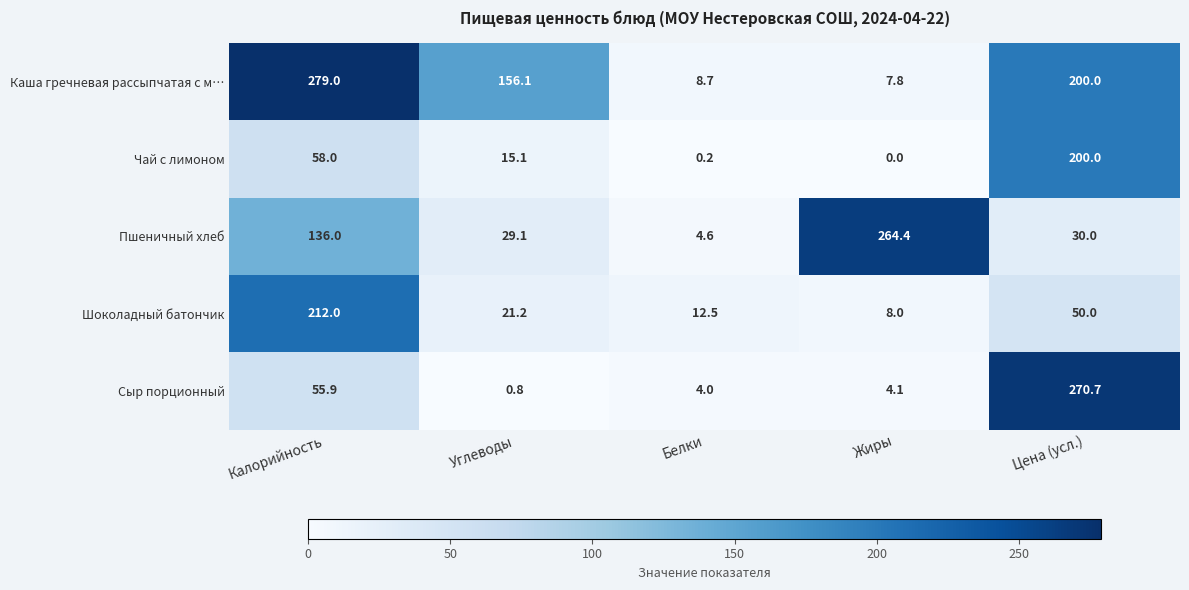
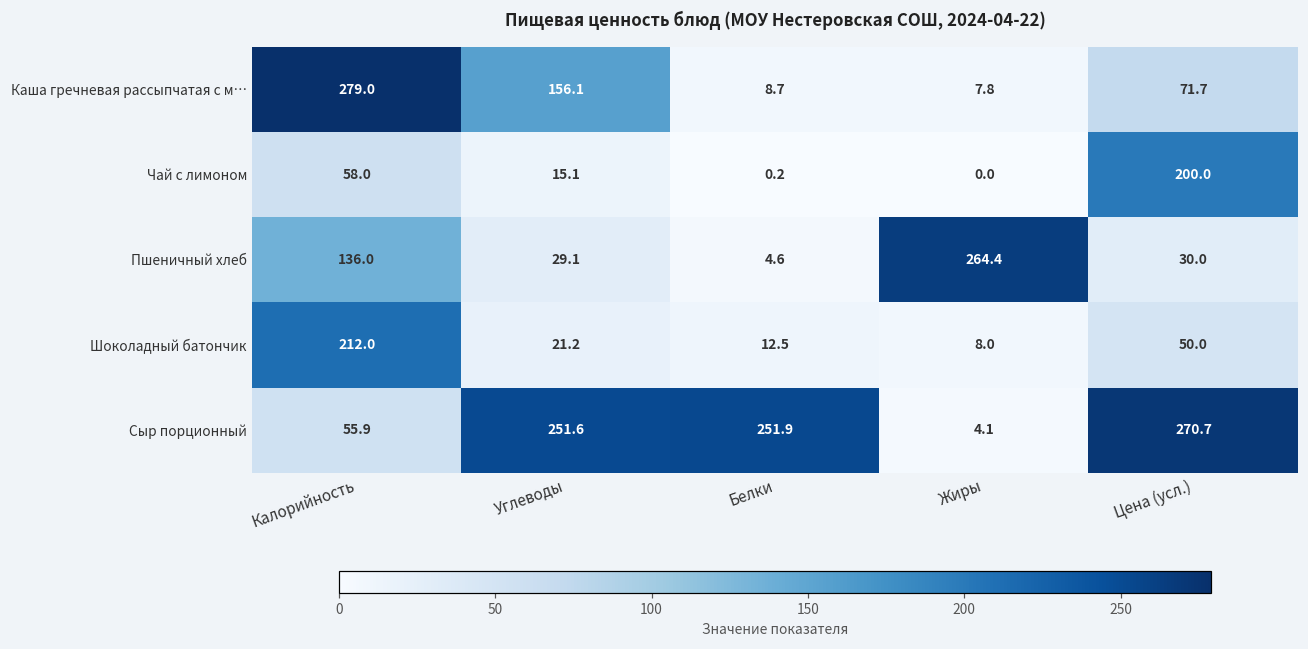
  {
    "Каша гречневая рассыпчатая с м…": {
      "Калорийность": 279.0,
      "Углеводы": 156.1,
      "Белки": 8.7,
      "Жиры": 7.8,
-     "Цена (усл.)": 200.0
+     "Цена (усл.)": 71.7
    },
    "Чай с лимоном": {
      "Калорийность": 58.0,
      "Углеводы": 15.1,
      "Белки": 0.2,
      "Жиры": 0.0,
      "Цена (усл.)": 200.0
    },
    "Пшеничный хлеб": {
      "Калорийность": 136.0,
      "Углеводы": 29.1,
      "Белки": 4.6,
      "Жиры": 264.4,
      "Цена (усл.)": 30.0
    },
    "Шоколадный батончик": {
      "Калорийность": 212.0,
      "Углеводы": 21.2,
      "Белки": 12.5,
      "Жиры": 8.0,
      "Цена (усл.)": 50.0
    },
    "Сыр порционный": {
      "Калорийность": 55.9,
-     "Углеводы": 0.8,
-     "Белки": 4.0,
+     "Углеводы": 251.6,
+     "Белки": 251.9,
      "Жиры": 4.1,
      "Цена (усл.)": 270.7
    }
  }
